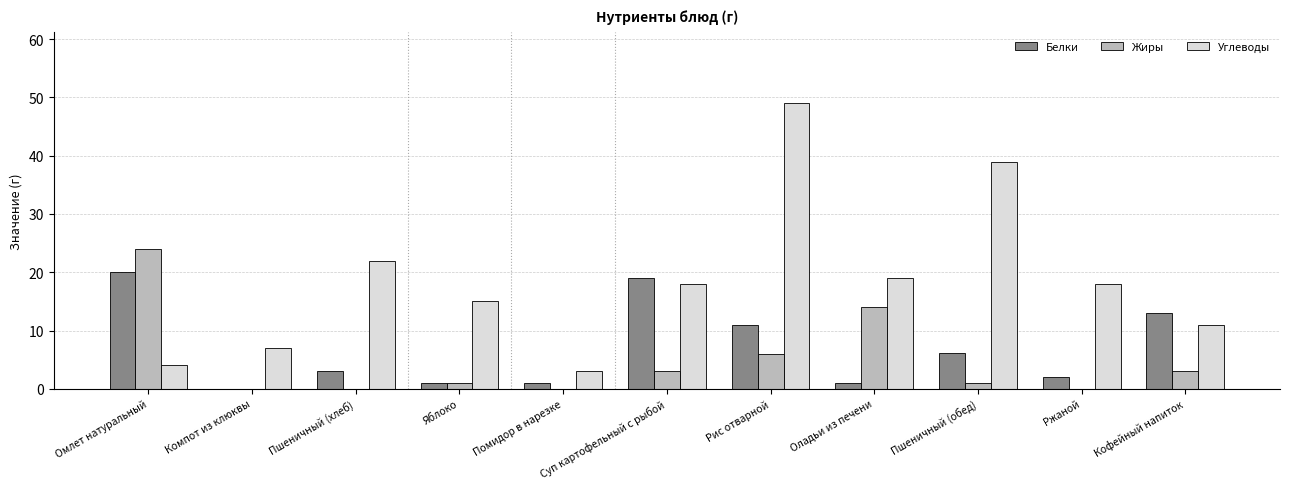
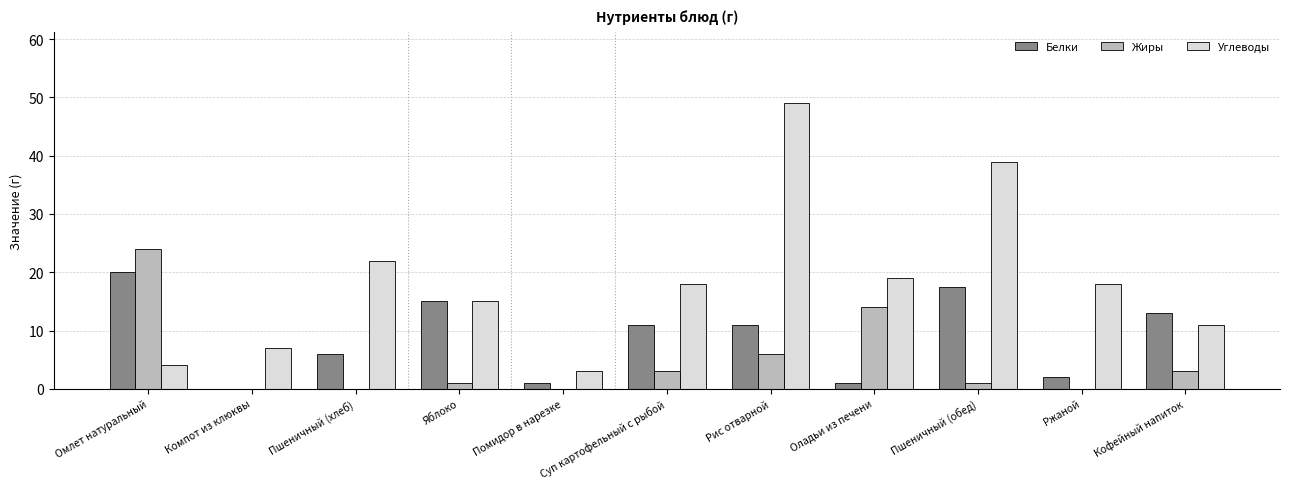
  {
    "Белки": {
      "Омлет натуральный": 20,
      "Компот из клюквы": 0,
-     "Пшеничный (хлеб)": 3,
-     "Яблоко": 1,
+     "Пшеничный (хлеб)": 6,
+     "Яблоко": 15,
      "Помидор в нарезке": 1,
-     "Суп картофельный с рыбой": 19,
+     "Суп картофельный с рыбой": 11,
      "Рис отварной": 11,
      "Оладьи из печени": 1,
-     "Пшеничный (обед)": 6,
+     "Пшеничный (обед)": 18,
      "Ржаной": 2,
      "Кофейный напиток": 13
    }
  }
